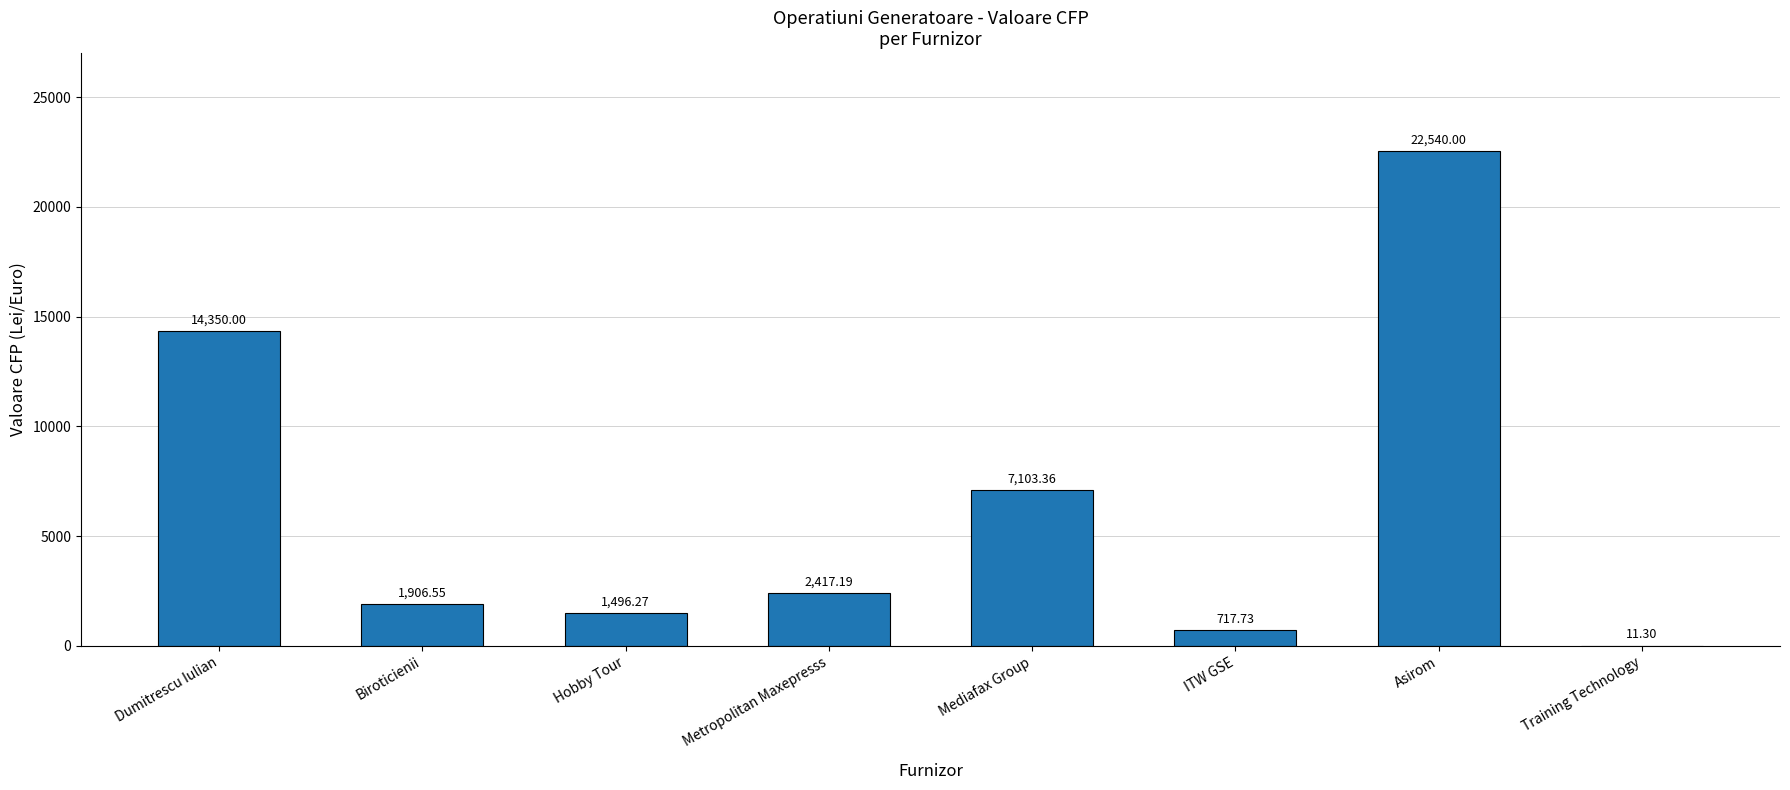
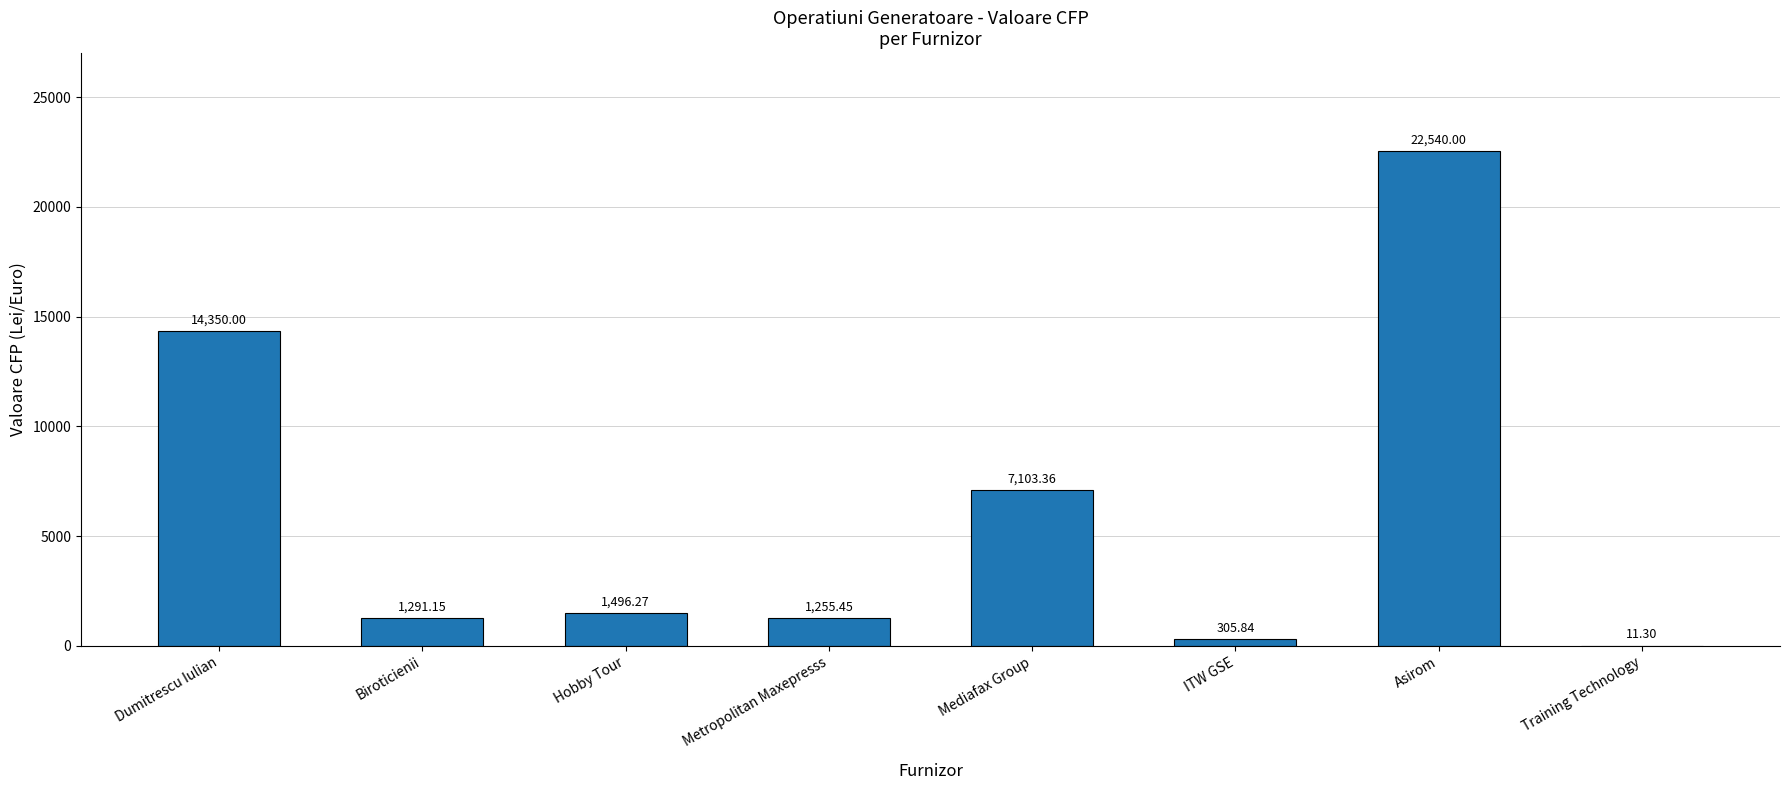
  {
    "Dumitrescu Iulian": "14,350.00",
-   "Biroticienii": "1,906.55",
+   "Biroticienii": "1,291.15",
    "Hobby Tour": "1,496.27",
-   "Metropolitan Maxepresss": "2,417.19",
+   "Metropolitan Maxepresss": "1,255.45",
    "Mediafax Group": "7,103.36",
-   "ITW GSE": "717.73",
+   "ITW GSE": "305.84",
    "Asirom": "22,540.00",
    "Training Technology": "11.30"
  }
